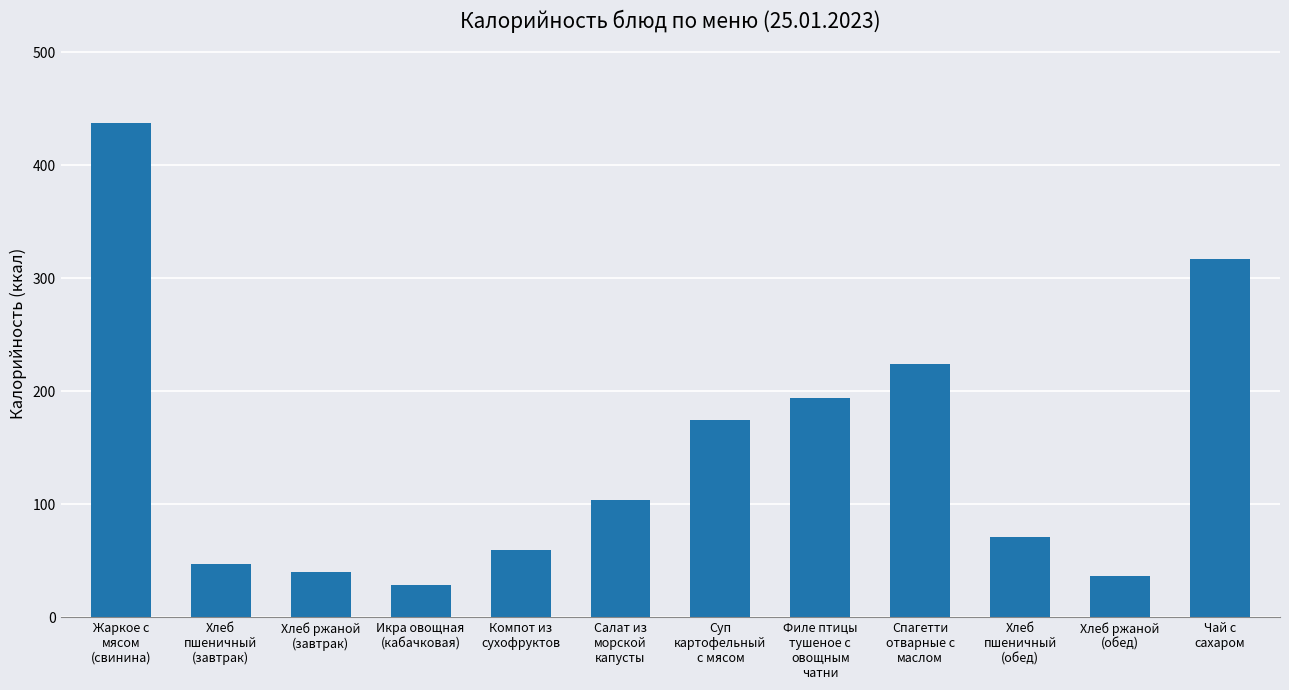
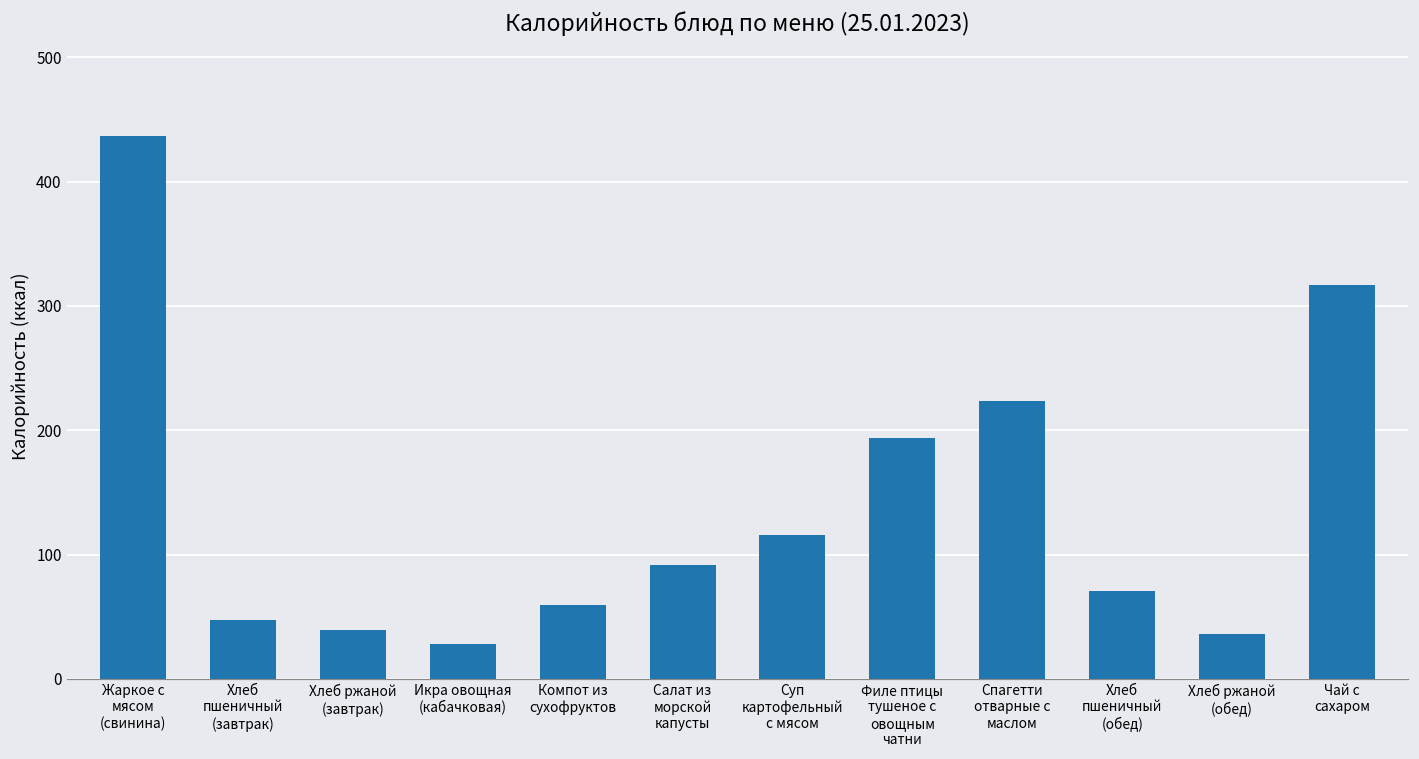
  {
    "Жаркое с мясом (свинина)": 437,
    "Хлеб пшеничный (завтрак)": 47,
    "Хлеб ржаной (завтрак)": 40,
    "Икра овощная (кабачковая)": 28,
    "Компот из сухофруктов": 59,
-   "Салат из морской капусты": 103,
-   "Суп картофельный с мясом": 174,
+   "Салат из морской капусты": 91,
+   "Суп картофельный с мясом": 116,
    "Филе птицы тушеное с овощным чатни": 194,
    "Спагетти отварные с маслом": 224,
    "Хлеб пшеничный (обед)": 71,
    "Хлеб ржаной (обед)": 36,
    "Чай с сахаром": 317
  }
